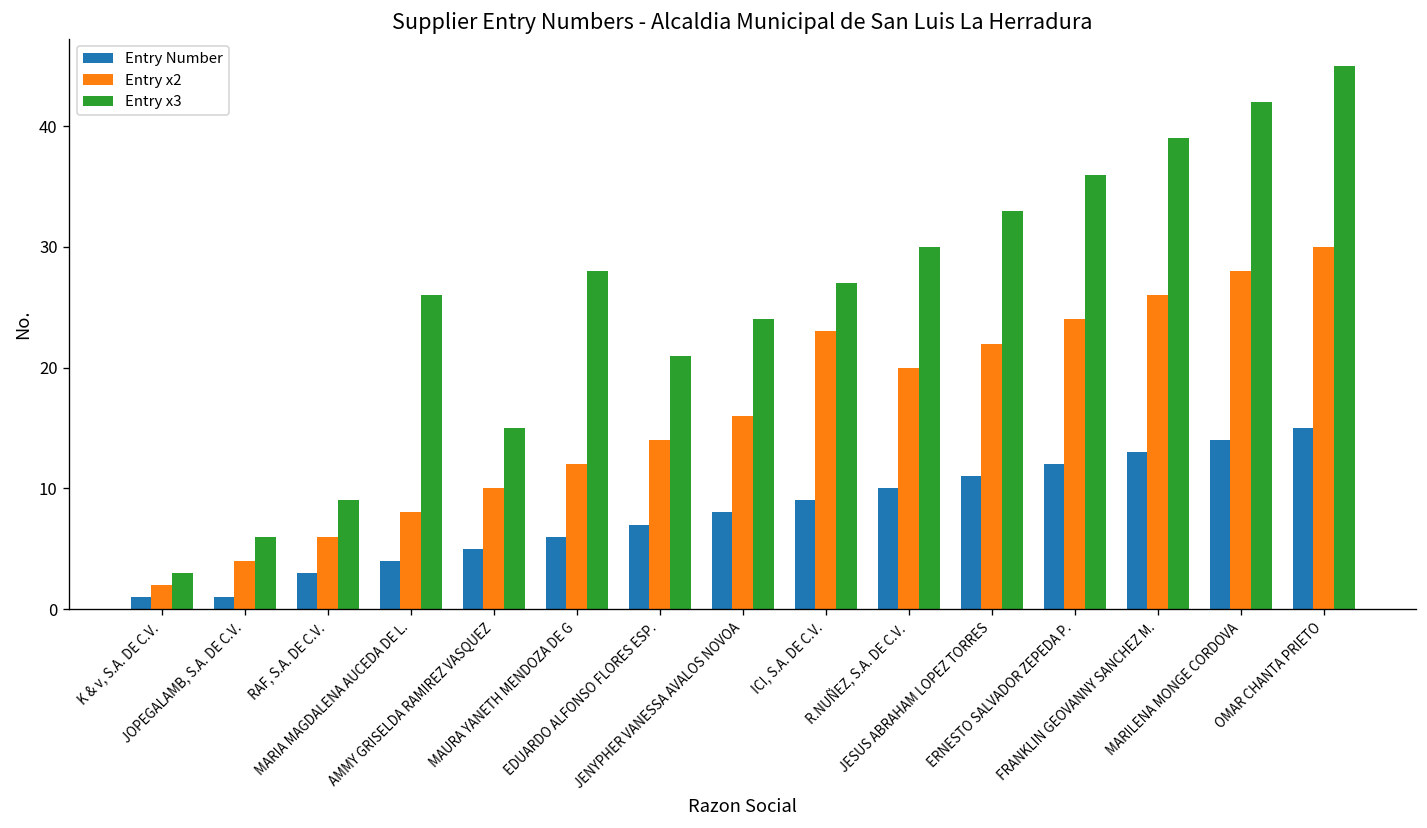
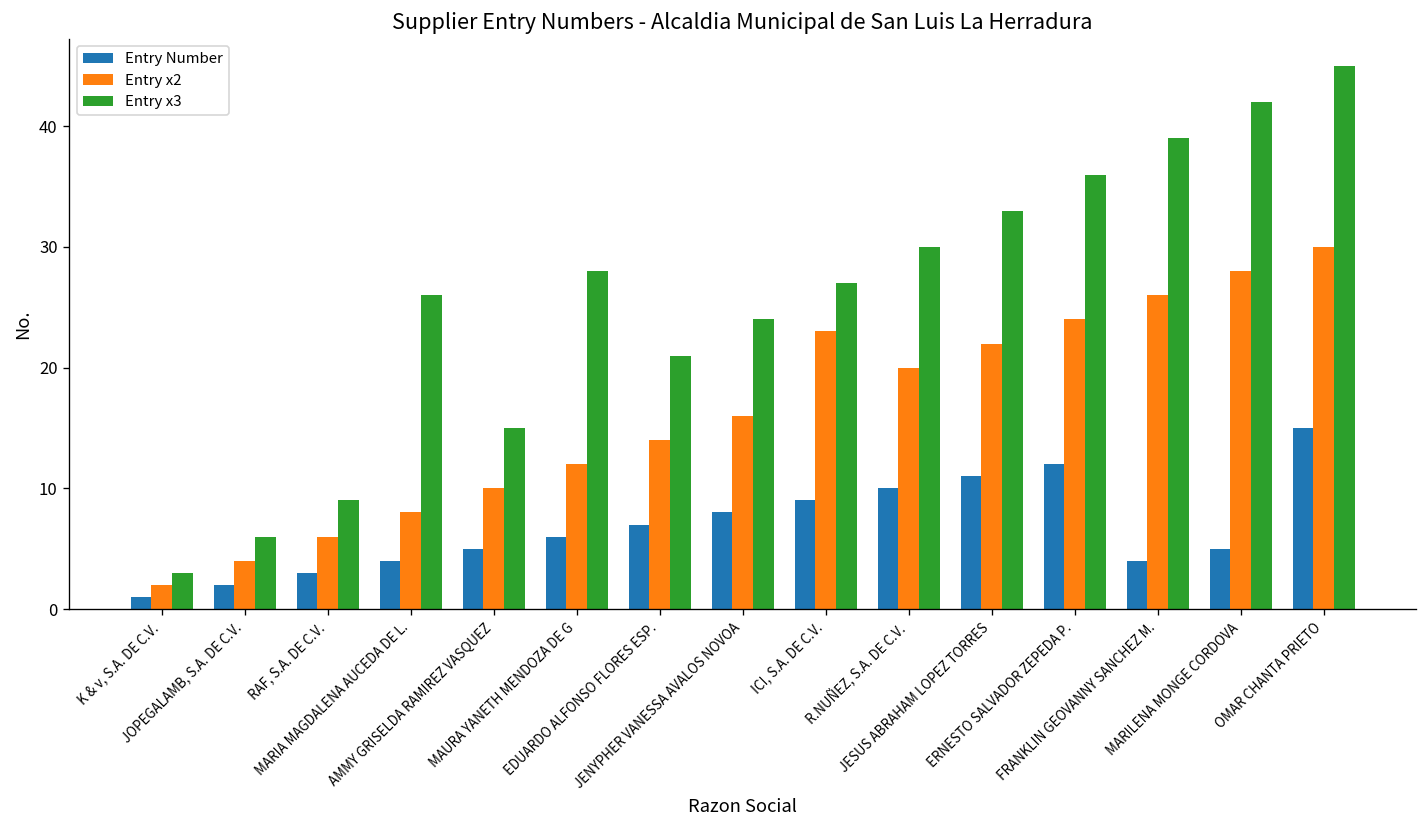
  {
    "Entry Number": {
      "K & v, S.A. DE C.V.": 1,
-     "JOPEGALAMB, S.A. DE C.V.": 1,
+     "JOPEGALAMB, S.A. DE C.V.": 2,
      "RAF, S.A. DE C.V.": 3,
      "MARIA MAGDALENA AUCEDA DE L.": 4,
      "AMMY GRISELDA RAMIREZ VASQUEZ": 5,
      "MAURA YANETH MENDOZA DE G": 6,
      "EDUARDO ALFONSO FLORES ESP.": 7,
      "JENYPHER VANESSA AVALOS NOVOA": 8,
      "ICI, S.A. DE C.V.": 9,
      "R.NUÑEZ, S.A. DE C.V.": 10,
      "JESUS ABRAHAM LOPEZ TORRES": 11,
      "ERNESTO SALVADOR ZEPEDA P.": 12,
-     "FRANKLIN GEOVANNY SANCHEZ M.": 13,
-     "MARILENA MONGE CORDOVA": 14,
+     "FRANKLIN GEOVANNY SANCHEZ M.": 4,
+     "MARILENA MONGE CORDOVA": 5,
      "OMAR CHANTA PRIETO": 15
    },
    "Entry x2": {
      "K & v, S.A. DE C.V.": 2,
      "JOPEGALAMB, S.A. DE C.V.": 4,
      "RAF, S.A. DE C.V.": 6,
      "MARIA MAGDALENA AUCEDA DE L.": 8,
      "AMMY GRISELDA RAMIREZ VASQUEZ": 10,
      "MAURA YANETH MENDOZA DE G": 12,
      "EDUARDO ALFONSO FLORES ESP.": 14,
      "JENYPHER VANESSA AVALOS NOVOA": 16,
      "ICI, S.A. DE C.V.": 23,
      "R.NUÑEZ, S.A. DE C.V.": 20,
      "JESUS ABRAHAM LOPEZ TORRES": 22,
      "ERNESTO SALVADOR ZEPEDA P.": 24,
      "FRANKLIN GEOVANNY SANCHEZ M.": 26,
      "MARILENA MONGE CORDOVA": 28,
      "OMAR CHANTA PRIETO": 30
    },
    "Entry x3": {
      "K & v, S.A. DE C.V.": 3,
      "JOPEGALAMB, S.A. DE C.V.": 6,
      "RAF, S.A. DE C.V.": 9,
      "MARIA MAGDALENA AUCEDA DE L.": 26,
      "AMMY GRISELDA RAMIREZ VASQUEZ": 15,
      "MAURA YANETH MENDOZA DE G": 28,
      "EDUARDO ALFONSO FLORES ESP.": 21,
      "JENYPHER VANESSA AVALOS NOVOA": 24,
      "ICI, S.A. DE C.V.": 27,
      "R.NUÑEZ, S.A. DE C.V.": 30,
      "JESUS ABRAHAM LOPEZ TORRES": 33,
      "ERNESTO SALVADOR ZEPEDA P.": 36,
      "FRANKLIN GEOVANNY SANCHEZ M.": 39,
      "MARILENA MONGE CORDOVA": 42,
      "OMAR CHANTA PRIETO": 45
    }
  }
